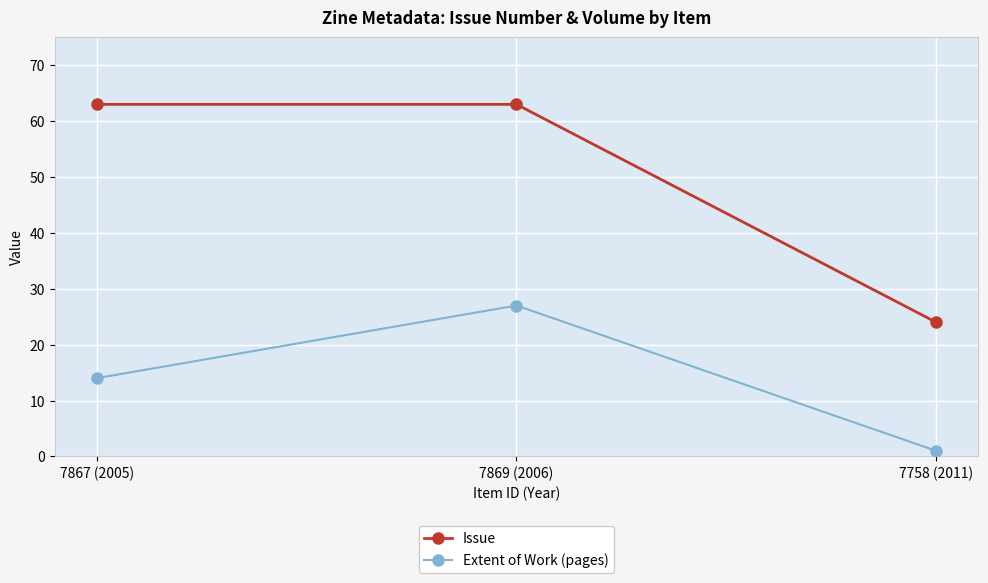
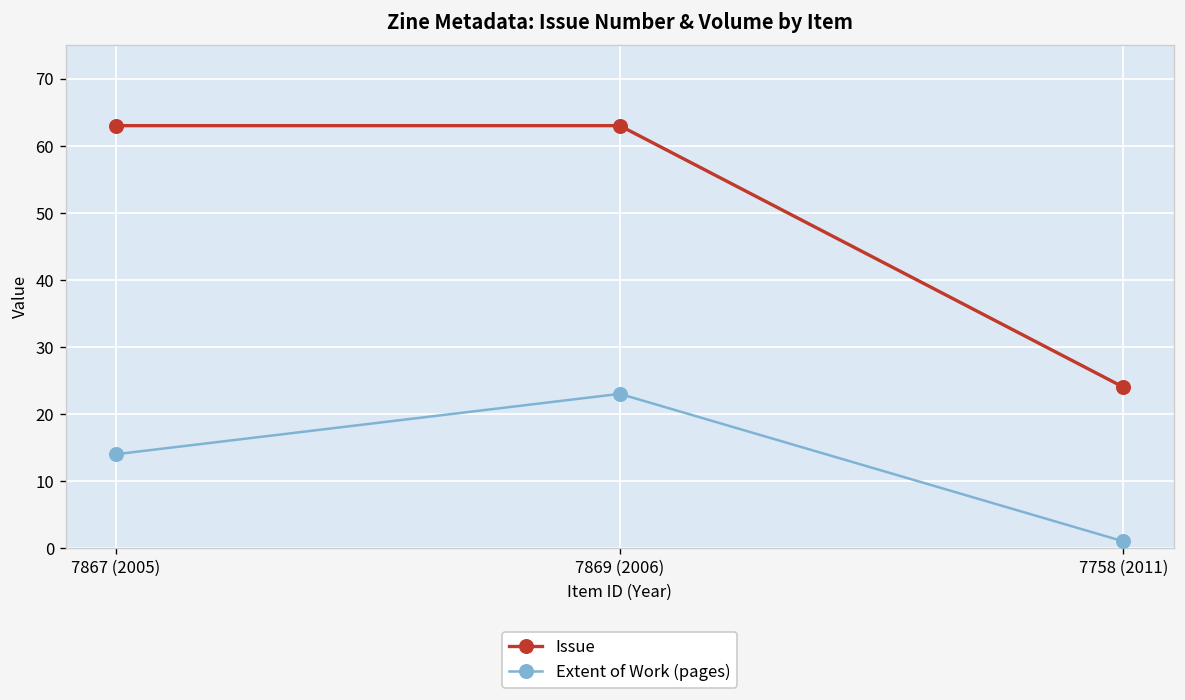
  {
    "Issue": {
      "7867 (2005)": 63,
      "7869 (2006)": 63,
      "7758 (2011)": 24
    },
    "Extent of Work (pages)": {
      "7867 (2005)": 14,
-     "7869 (2006)": 27,
+     "7869 (2006)": 23,
      "7758 (2011)": 1
    }
  }
